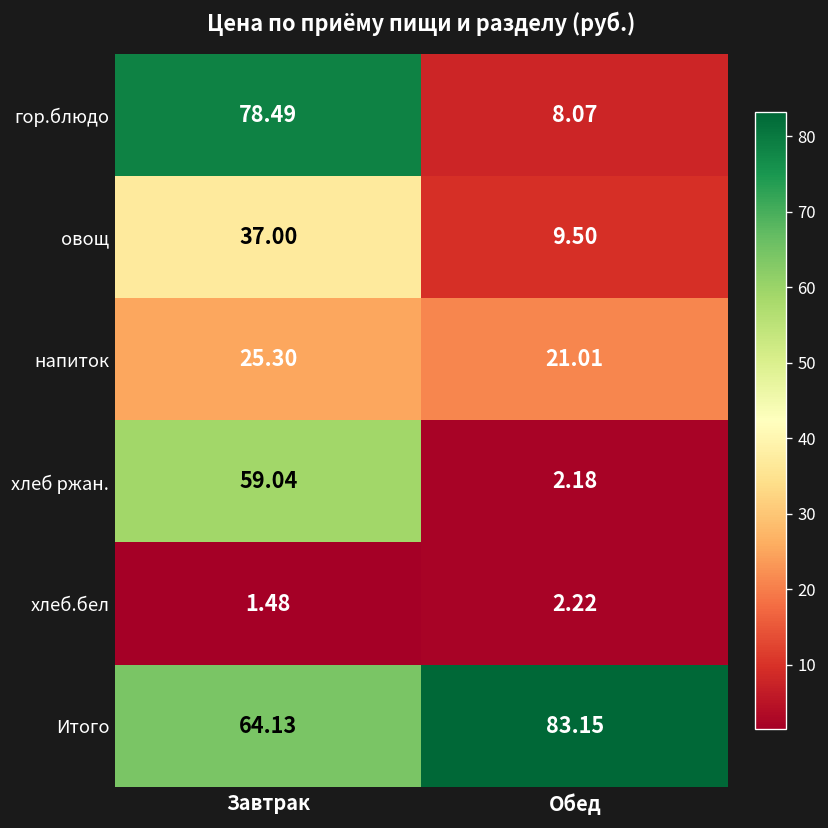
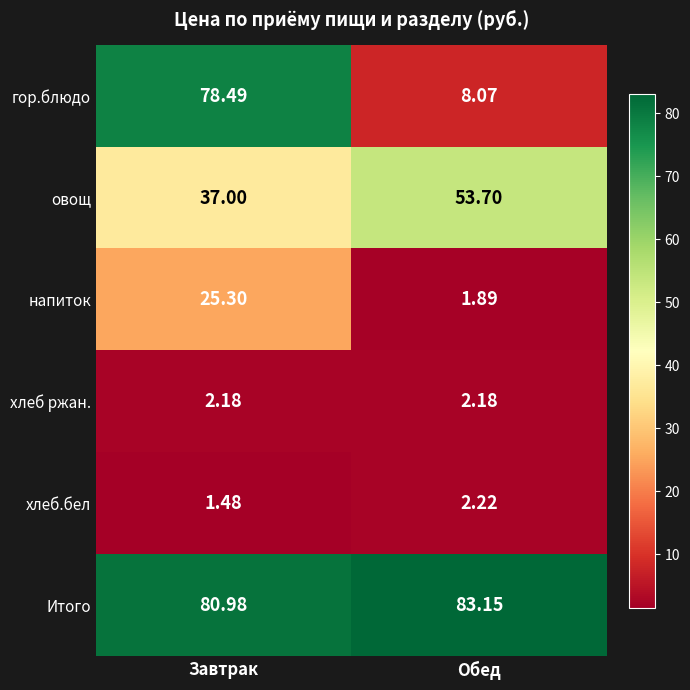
  {
    "гор.блюдо": {
      "Завтрак": 78.49,
      "Обед": 8.07
    },
    "овощ": {
      "Завтрак": 37.00,
-     "Обед": 9.50
+     "Обед": 53.70
    },
    "напиток": {
      "Завтрак": 25.30,
-     "Обед": 21.01
+     "Обед": 1.89
    },
    "хлеб ржан.": {
-     "Завтрак": 59.04,
+     "Завтрак": 2.18,
      "Обед": 2.18
    },
    "хлеб.бел": {
      "Завтрак": 1.48,
      "Обед": 2.22
    },
    "Итого": {
-     "Завтрак": 64.13,
+     "Завтрак": 80.98,
      "Обед": 83.15
    }
  }
